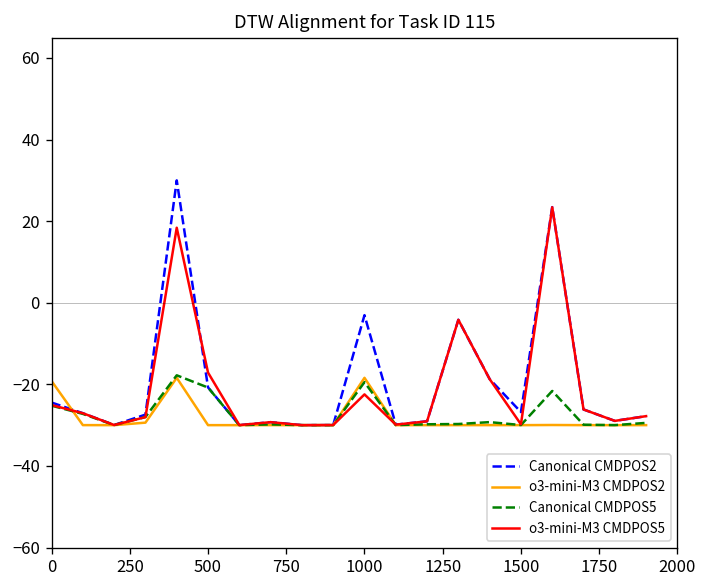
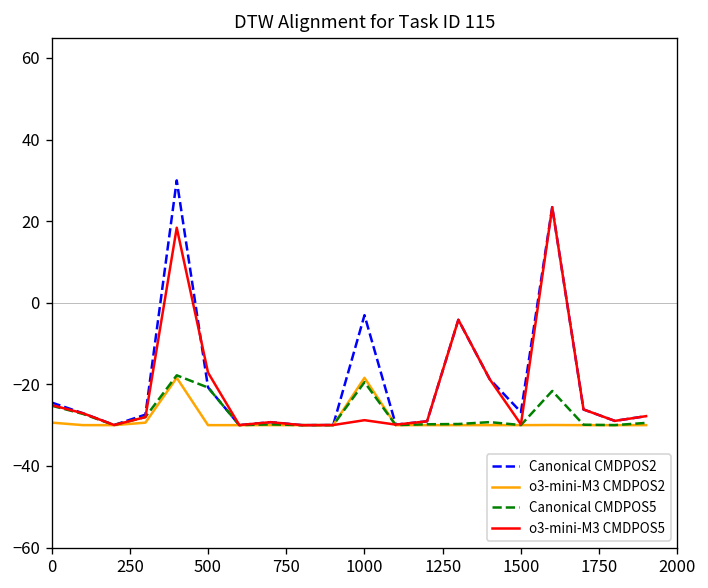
  {
    "Canonical CMDPOS2": {
      "1000": -3,
      "1500": -27
    },
    "o3-mini-M3 CMDPOS2": {
-     "0": -19,
+     "0": -29,
      "500": -30,
      "1000": -18
    },
    "Canonical CMDPOS5": {
      "1000": -19
    },
    "o3-mini-M3 CMDPOS5": {
      "500": -17,
-     "1000": -22
+     "1000": -29
    }
  }
